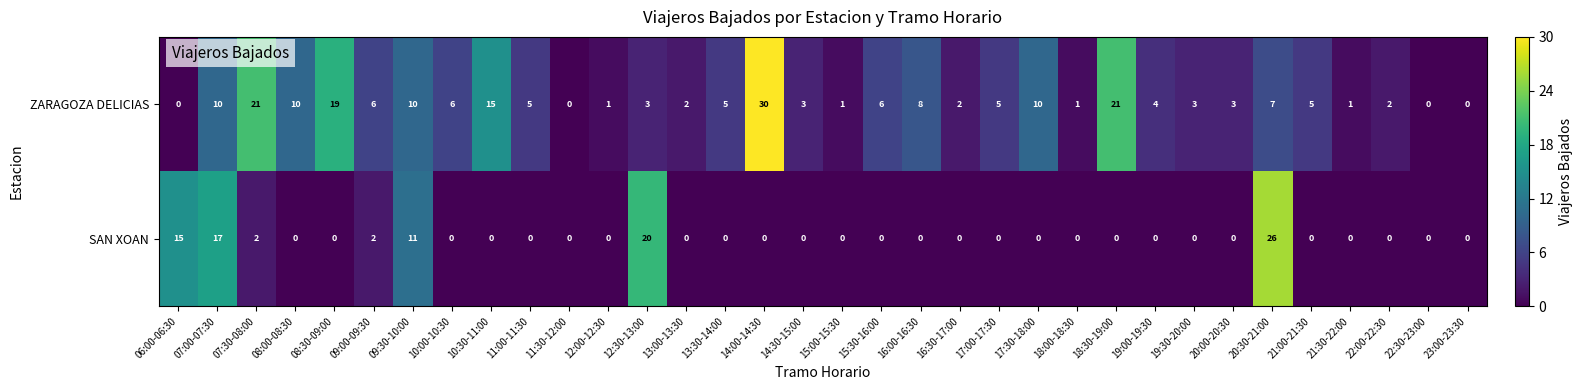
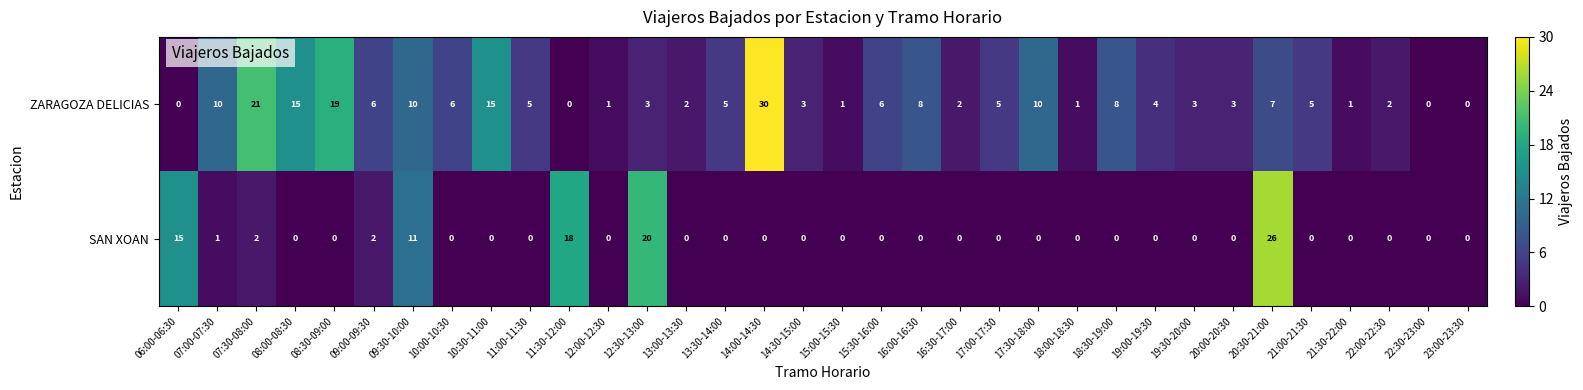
  {
    "ZARAGOZA DELICIAS": {
      "06:00-06:30": 0,
      "07:00-07:30": 10,
      "07:30-08:00": 21,
-     "08:00-08:30": 10,
+     "08:00-08:30": 15,
      "08:30-09:00": 19,
      "09:00-09:30": 6,
      "09:30-10:00": 10,
      "10:00-10:30": 6,
      "10:30-11:00": 15,
      "11:00-11:30": 5,
      "11:30-12:00": 0,
      "12:00-12:30": 1,
      "12:30-13:00": 3,
      "13:00-13:30": 2,
      "13:30-14:00": 5,
      "14:00-14:30": 30,
      "14:30-15:00": 3,
      "15:00-15:30": 1,
      "15:30-16:00": 6,
      "16:00-16:30": 8,
      "16:30-17:00": 2,
      "17:00-17:30": 5,
      "17:30-18:00": 10,
      "18:00-18:30": 1,
-     "18:30-19:00": 21,
+     "18:30-19:00": 8,
      "19:00-19:30": 4,
      "19:30-20:00": 3,
      "20:00-20:30": 3,
      "20:30-21:00": 7,
      "21:00-21:30": 5,
      "21:30-22:00": 1,
      "22:00-22:30": 2,
      "22:30-23:00": 0,
      "23:00-23:30": 0
    },
    "SAN XOAN": {
      "06:00-06:30": 15,
-     "07:00-07:30": 17,
+     "07:00-07:30": 1,
      "07:30-08:00": 2,
      "08:00-08:30": 0,
      "08:30-09:00": 0,
      "09:00-09:30": 2,
      "09:30-10:00": 11,
      "10:00-10:30": 0,
      "10:30-11:00": 0,
      "11:00-11:30": 0,
-     "11:30-12:00": 0,
+     "11:30-12:00": 18,
      "12:00-12:30": 0,
      "12:30-13:00": 20,
      "13:00-13:30": 0,
      "13:30-14:00": 0,
      "14:00-14:30": 0,
      "14:30-15:00": 0,
      "15:00-15:30": 0,
      "15:30-16:00": 0,
      "16:00-16:30": 0,
      "16:30-17:00": 0,
      "17:00-17:30": 0,
      "17:30-18:00": 0,
      "18:00-18:30": 0,
      "18:30-19:00": 0,
      "19:00-19:30": 0,
      "19:30-20:00": 0,
      "20:00-20:30": 0,
      "20:30-21:00": 26,
      "21:00-21:30": 0,
      "21:30-22:00": 0,
      "22:00-22:30": 0,
      "22:30-23:00": 0,
      "23:00-23:30": 0
    }
  }
